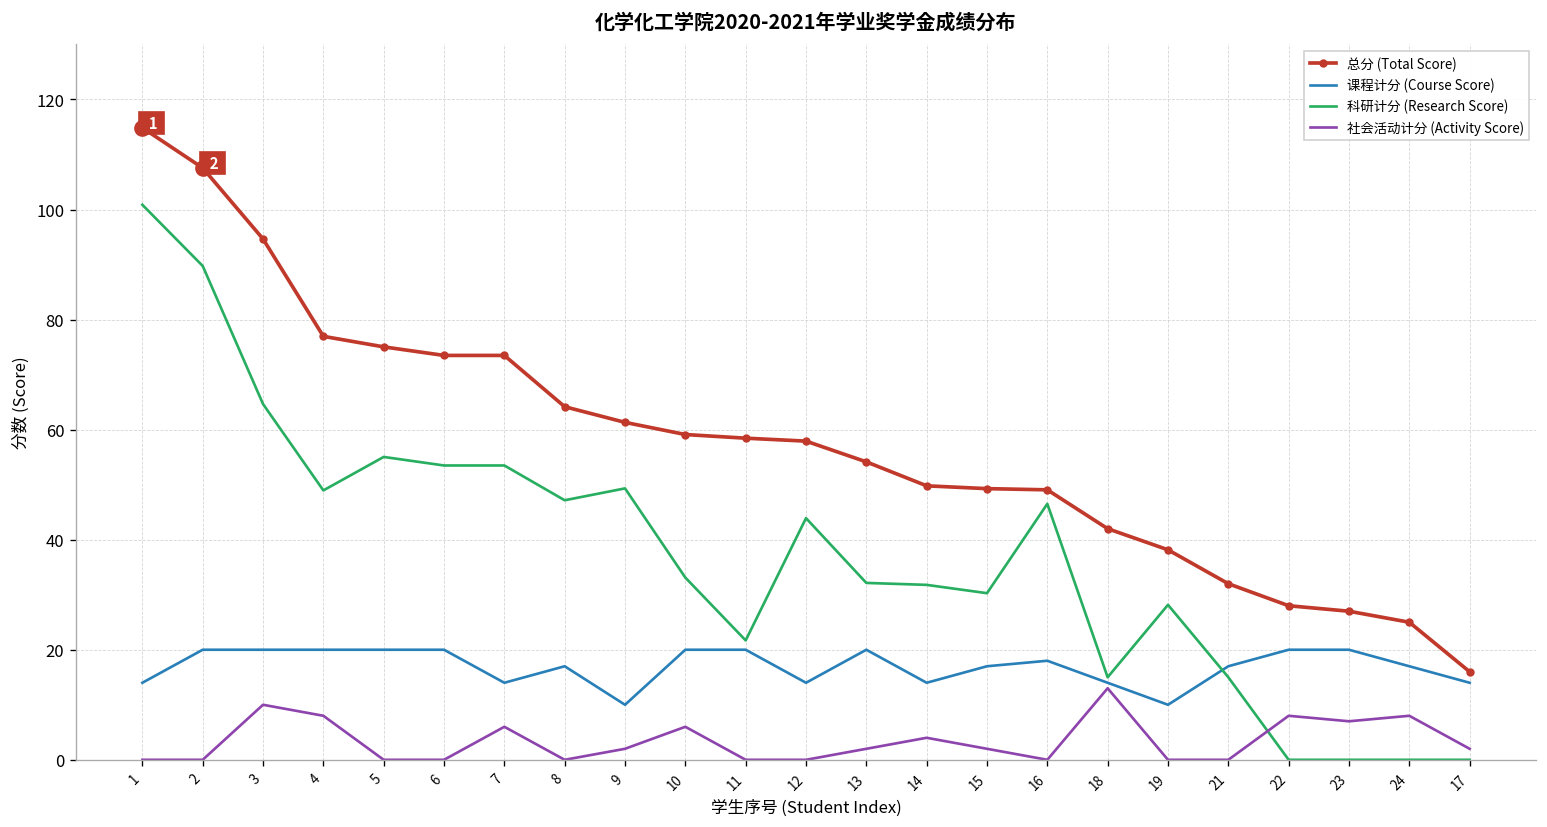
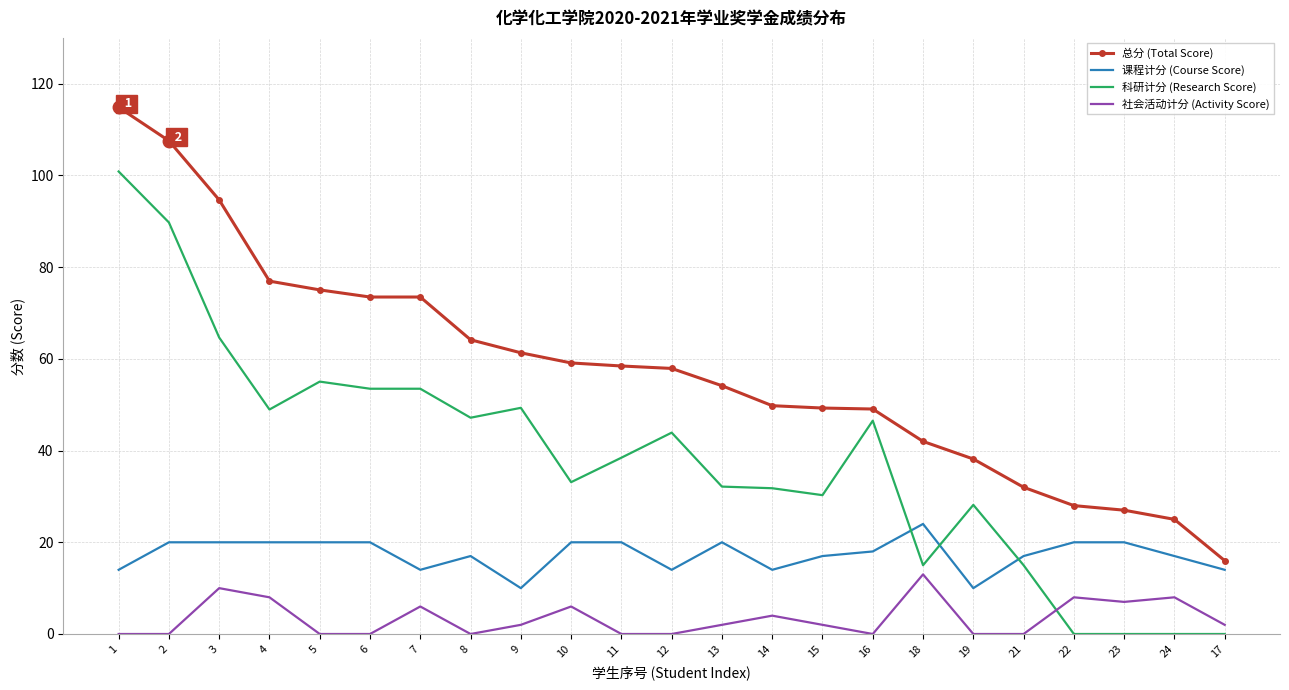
  {
    "课程计分 (Course Score)": {
      "1": 14,
      "2": 20,
      "3": 20,
      "4": 20,
      "5": 20,
      "6": 20,
      "7": 14,
      "8": 17,
      "9": 10,
      "10": 20,
      "11": 20,
      "12": 14,
      "13": 20,
      "14": 14,
      "15": 17,
      "16": 18,
-     "18": 14,
+     "18": 24,
      "19": 10,
      "21": 17,
      "22": 20,
      "23": 20,
      "24": 17,
      "17": 14
    },
    "科研计分 (Research Score)": {
      "1": 101,
      "2": 90,
      "3": 65,
      "4": 49,
      "5": 55,
      "6": 53,
      "7": 53,
      "8": 47,
      "9": 49,
      "10": 33,
-     "11": 22,
+     "11": 38,
      "12": 44,
      "13": 32,
      "14": 32,
      "15": 30,
      "16": 47,
      "18": 15,
      "19": 28,
      "21": 15,
      "22": 0,
      "23": 0,
      "24": 0,
      "17": 0
    },
    "社会活动计分 (Activity Score)": {
      "1": 0,
      "2": 0,
      "3": 10,
      "4": 8,
      "5": 0,
      "6": 0,
      "7": 6,
      "8": 0,
      "9": 2,
      "10": 6,
      "11": 0,
      "12": 0,
      "13": 2,
      "14": 4,
      "15": 2,
      "16": 0,
      "18": 13,
      "19": 0,
      "21": 0,
      "22": 8,
      "23": 7,
      "24": 8,
      "17": 2
    }
  }
